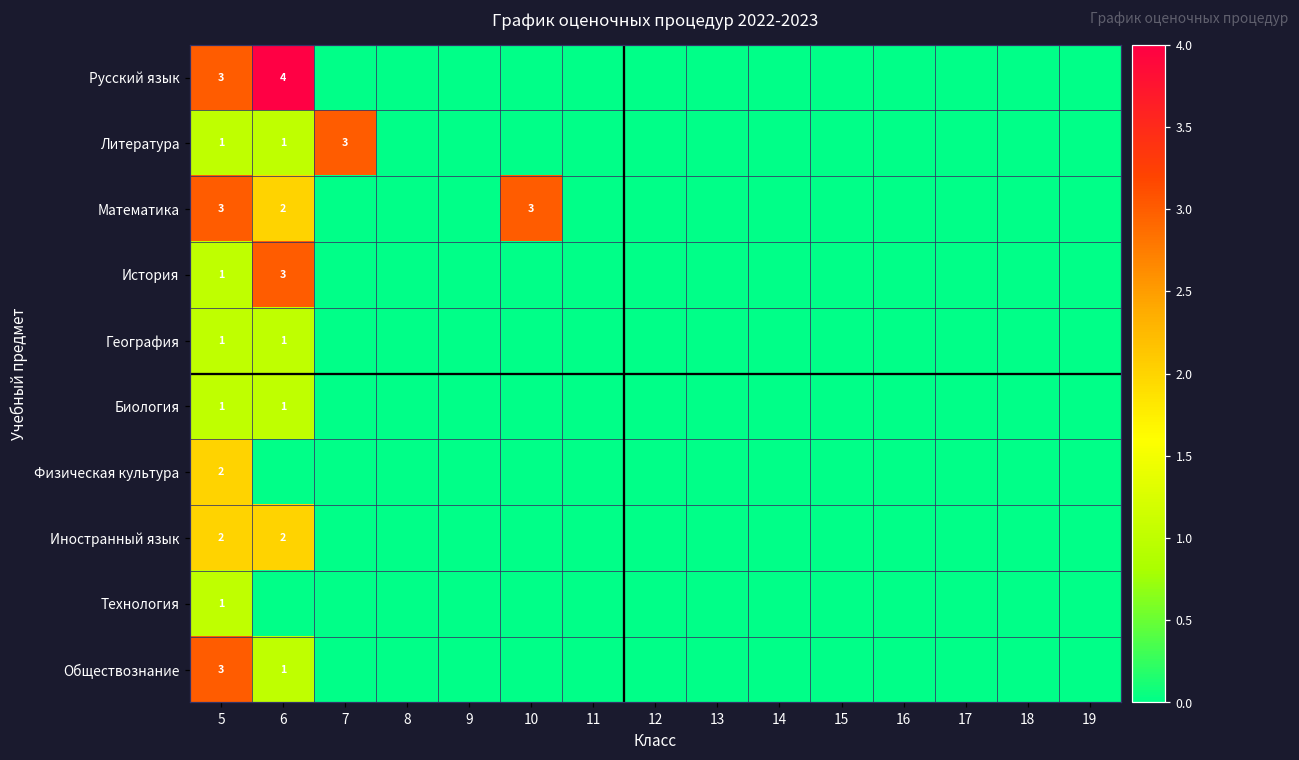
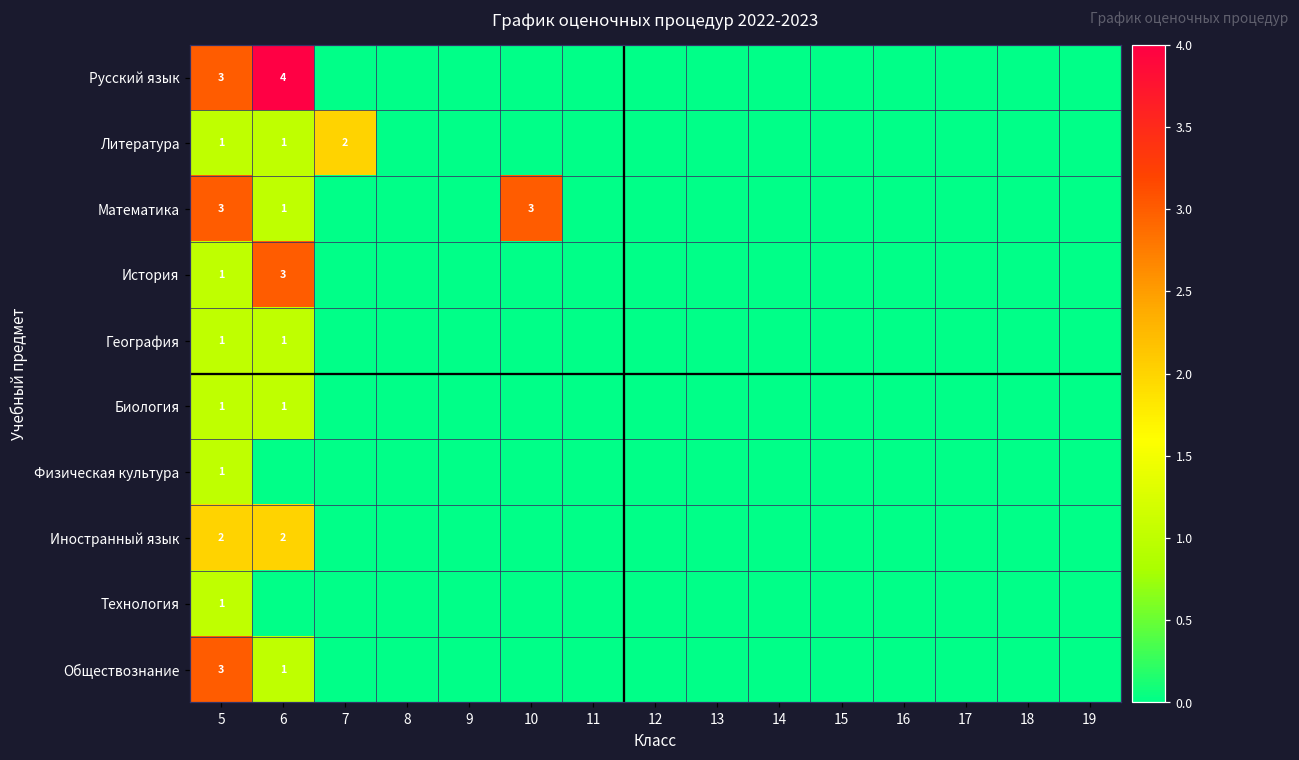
  {
    "Русский язык": {
      "5": 3,
      "6": 4
    },
    "Литература": {
      "5": 1,
      "6": 1,
-     "7": 3
+     "7": 2
    },
    "Математика": {
      "5": 3,
-     "6": 2,
+     "6": 1,
      "10": 3
    },
    "История": {
      "5": 1,
      "6": 3
    },
    "География": {
      "5": 1,
      "6": 1
    },
    "Биология": {
      "5": 1,
      "6": 1
    },
    "Физическая культура": {
-     "5": 2
+     "5": 1
    },
    "Иностранный язык": {
      "5": 2,
      "6": 2
    },
    "Технология": {
      "5": 1
    },
    "Обществознание": {
      "5": 3,
      "6": 1
    }
  }
